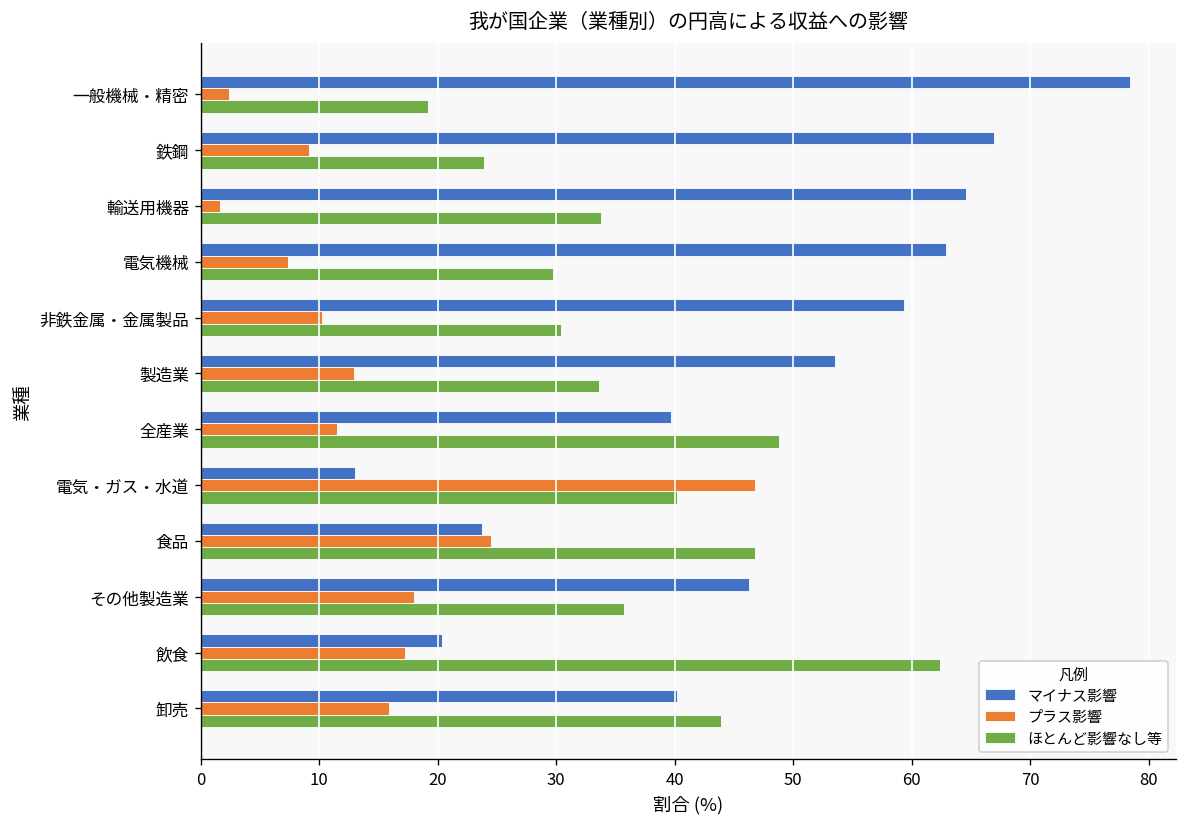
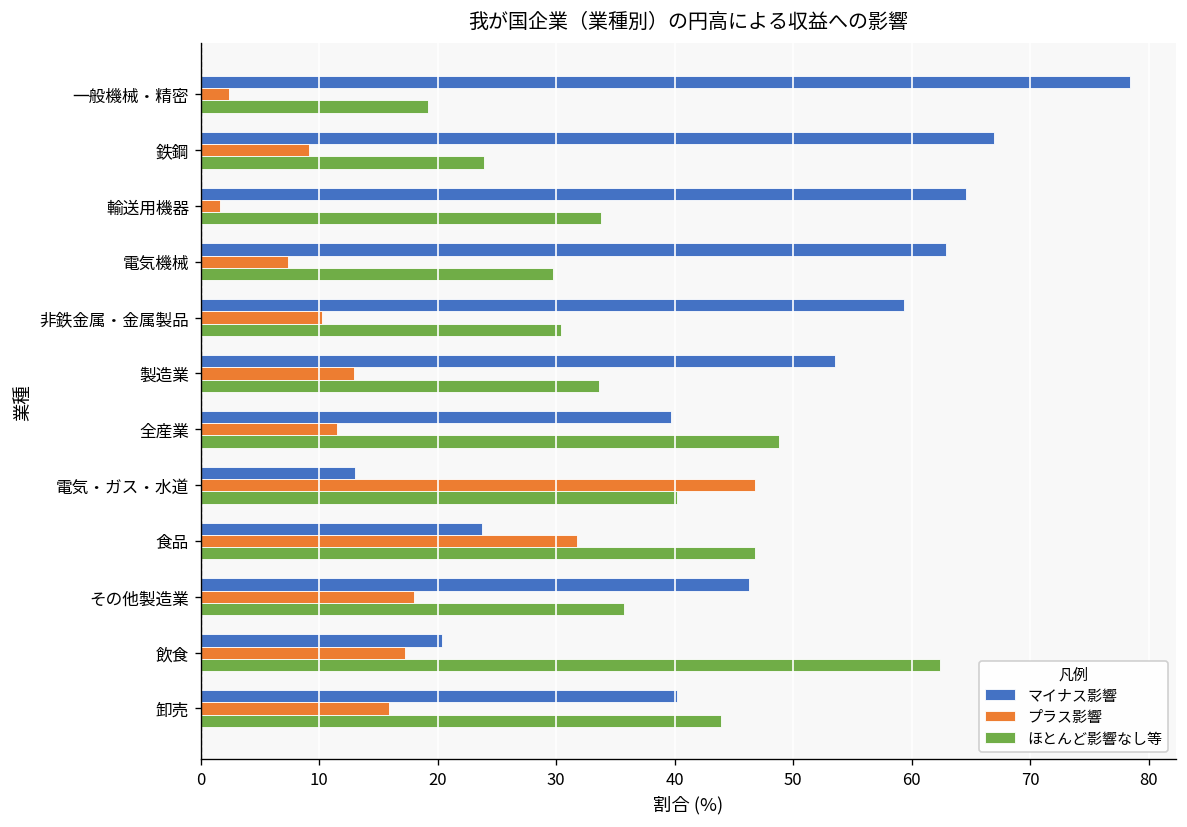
  {
    "マイナス影響": {
      "一般機械・精密": 78,
      "鉄鋼": 67,
      "輸送用機器": 65,
      "電気機械": 63,
      "非鉄金属・金属製品": 59,
      "製造業": 54,
      "全産業": 40,
      "電気・ガス・水道": 13,
      "食品": 24,
      "その他製造業": 46,
      "飲食": 20,
      "卸売": 40
    },
    "プラス影響": {
      "一般機械・精密": 2,
      "鉄鋼": 9,
      "輸送用機器": 2,
      "電気機械": 7,
      "非鉄金属・金属製品": 10,
      "製造業": 13,
      "全産業": 12,
      "電気・ガス・水道": 47,
-     "食品": 25,
+     "食品": 32,
      "その他製造業": 18,
      "飲食": 17,
      "卸売": 16
    },
    "ほとんど影響なし等": {
      "一般機械・精密": 19,
      "鉄鋼": 24,
      "輸送用機器": 34,
      "電気機械": 30,
      "非鉄金属・金属製品": 30,
      "製造業": 34,
      "全産業": 49,
      "電気・ガス・水道": 40,
      "食品": 47,
      "その他製造業": 36,
      "飲食": 62,
      "卸売": 44
    }
  }
